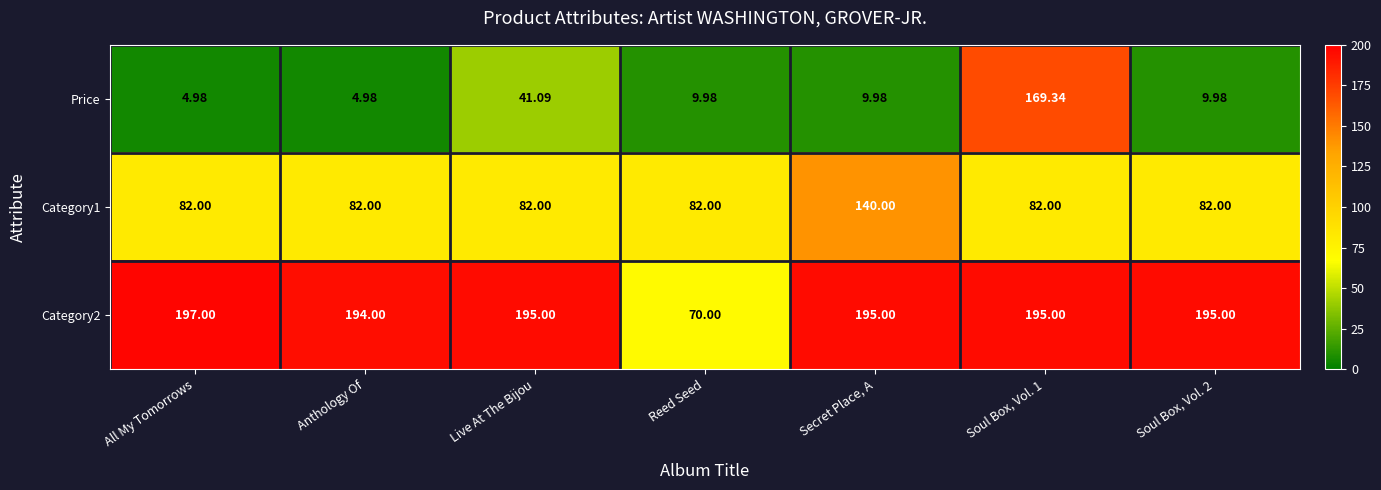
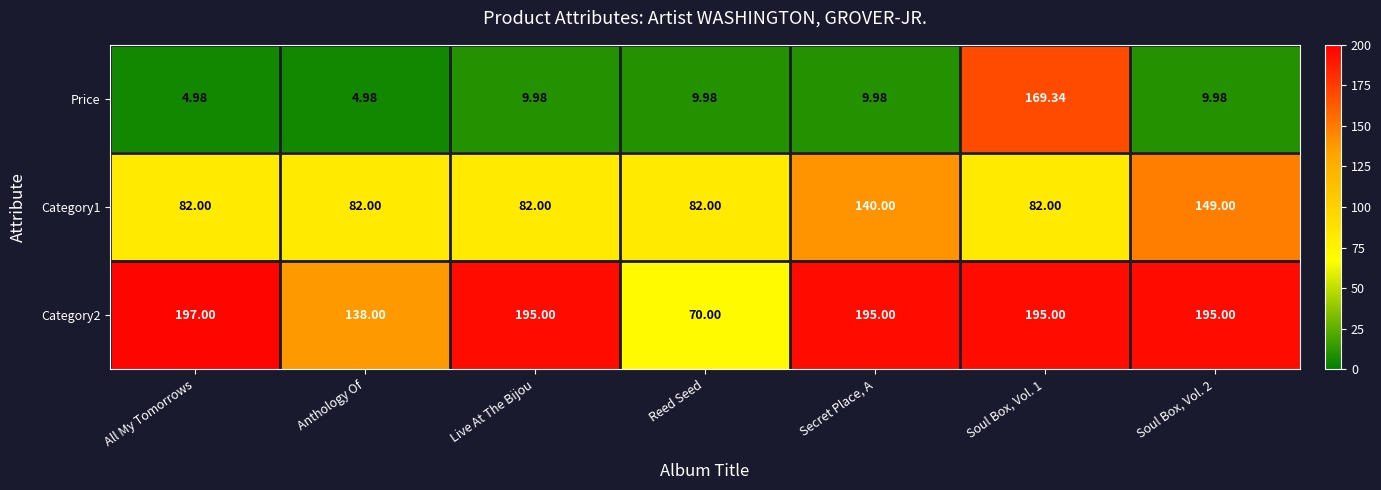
  {
    "Price": {
      "All My Tomorrows": 4.98,
      "Anthology Of": 4.98,
-     "Live At The Bijou": 41.09,
+     "Live At The Bijou": 9.98,
      "Reed Seed": 9.98,
      "Secret Place, A": 9.98,
      "Soul Box, Vol. 1": 169.34,
      "Soul Box, Vol. 2": 9.98
    },
    "Category1": {
      "All My Tomorrows": 82.00,
      "Anthology Of": 82.00,
      "Live At The Bijou": 82.00,
      "Reed Seed": 82.00,
      "Secret Place, A": 140.00,
      "Soul Box, Vol. 1": 82.00,
-     "Soul Box, Vol. 2": 82.00
+     "Soul Box, Vol. 2": 149.00
    },
    "Category2": {
      "All My Tomorrows": 197.00,
-     "Anthology Of": 194.00,
+     "Anthology Of": 138.00,
      "Live At The Bijou": 195.00,
      "Reed Seed": 70.00,
      "Secret Place, A": 195.00,
      "Soul Box, Vol. 1": 195.00,
      "Soul Box, Vol. 2": 195.00
    }
  }
